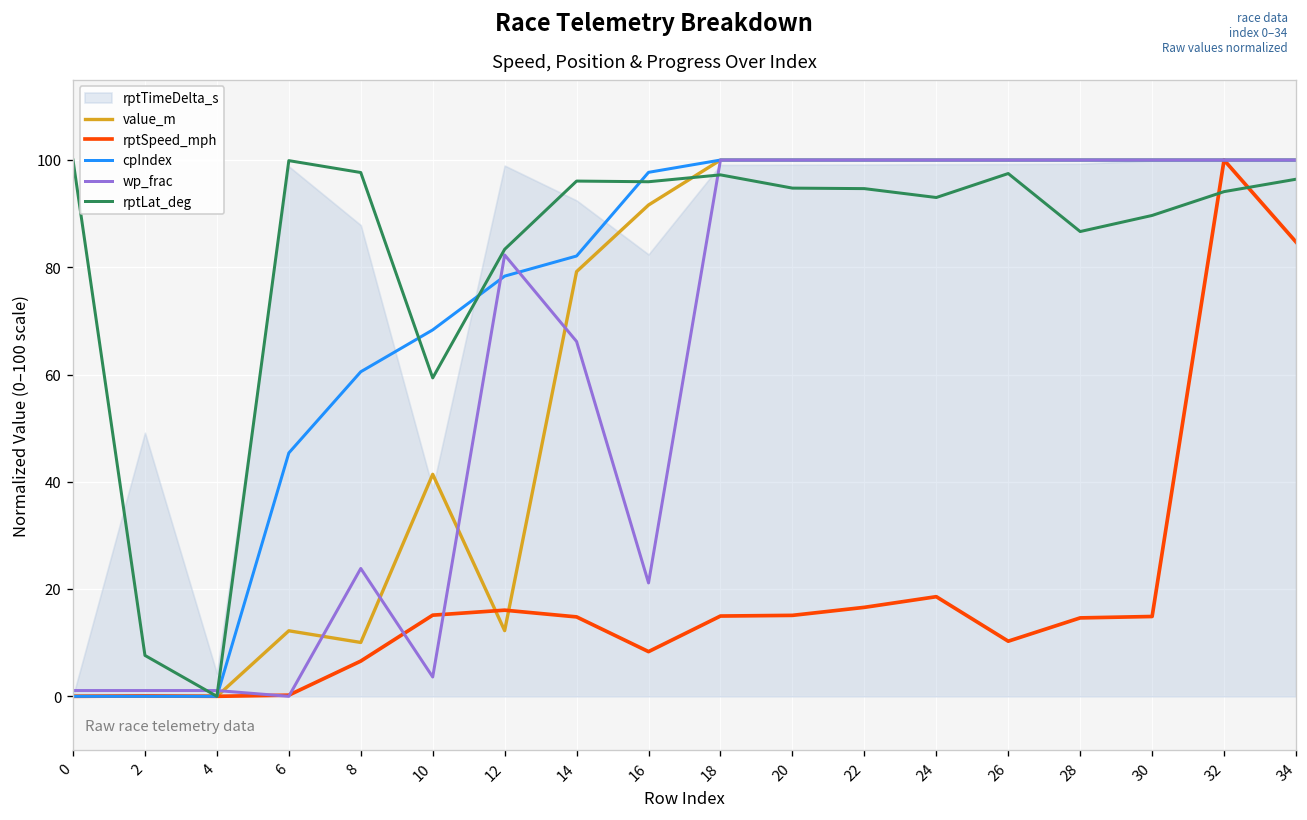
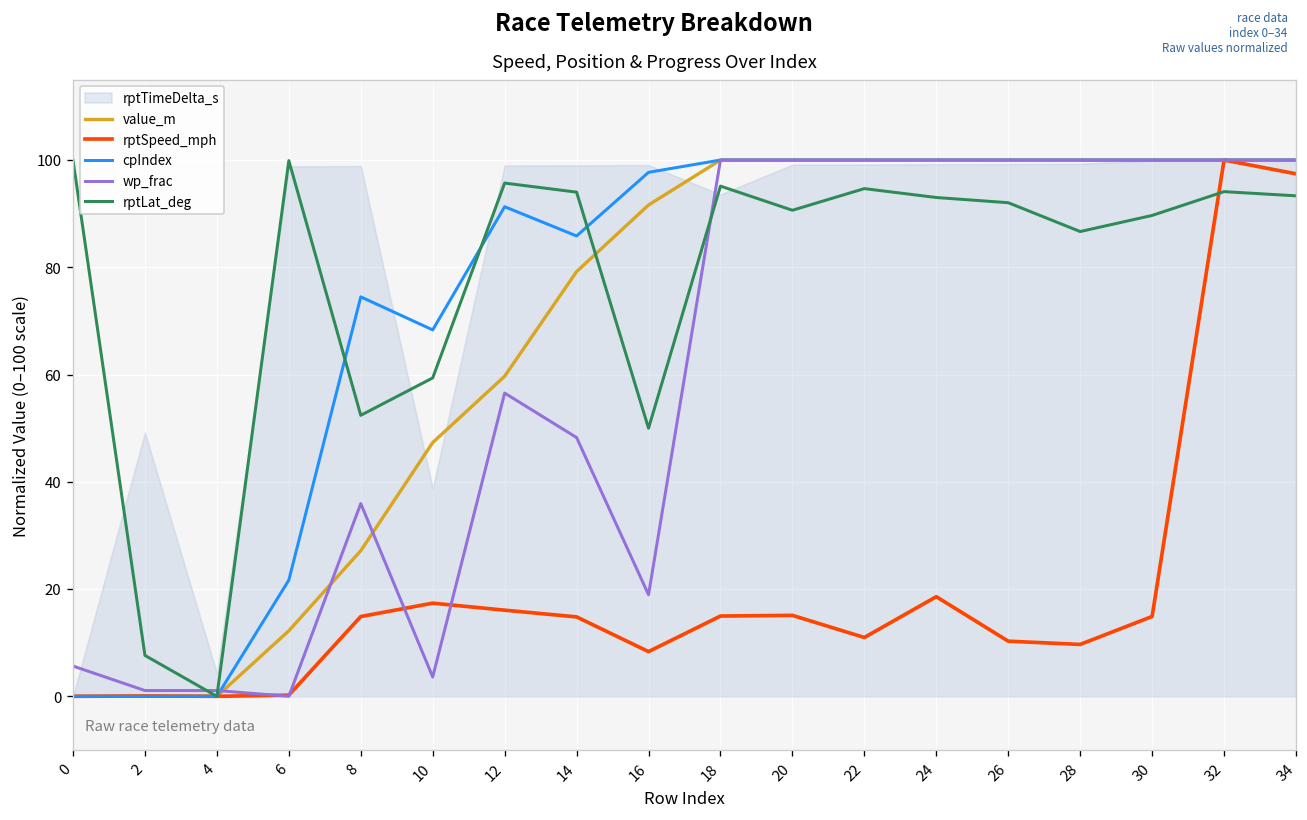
  {
    "rptTimeDelta_s": {
      "2": 49,
      "4": 4,
      "6": 99,
-     "8": 88,
+     "8": 99,
      "10": 39,
      "12": 99,
-     "14": 92,
-     "16": 82,
-     "18": 99,
+     "14": 99,
+     "16": 99,
+     "18": 94,
      "20": 99,
      "22": 99,
      "24": 99,
      "26": 99,
      "28": 99
    },
    "value_m": {
      "6": 12,
-     "8": 10,
-     "10": 41,
-     "12": 12,
+     "8": 27,
+     "10": 47,
+     "12": 60,
      "14": 79,
      "16": 92
    },
    "rptSpeed_mph": {
-     "8": 7,
-     "10": 15,
+     "8": 15,
+     "10": 17,
      "12": 16,
      "14": 15,
      "16": 8,
      "18": 15,
      "20": 15,
-     "22": 17,
+     "22": 11,
      "24": 19,
      "26": 10,
-     "28": 15,
+     "28": 10,
      "30": 15,
-     "34": 85
+     "34": 97
    },
    "cpIndex": {
-     "6": 45,
-     "8": 61,
+     "6": 22,
+     "8": 74,
      "10": 68,
-     "12": 78,
-     "14": 82,
+     "12": 91,
+     "14": 86,
      "16": 98
    },
    "wp_frac": {
-     "0": 1,
+     "0": 6,
      "2": 1,
      "4": 1,
-     "8": 24,
+     "8": 36,
      "10": 4,
-     "12": 82,
-     "14": 66,
-     "16": 21
+     "12": 57,
+     "14": 48,
+     "16": 19
    },
    "rptLat_deg": {
      "0": 100,
      "2": 8,
      "6": 100,
-     "8": 98,
+     "8": 52,
      "10": 59,
-     "12": 83,
-     "14": 96,
-     "16": 96,
-     "18": 97,
-     "20": 95,
+     "12": 96,
+     "14": 94,
+     "16": 50,
+     "18": 95,
+     "20": 91,
      "22": 95,
      "24": 93,
-     "26": 97,
+     "26": 92,
      "28": 87,
      "30": 90,
      "32": 94,
-     "34": 96
+     "34": 93
    }
  }
